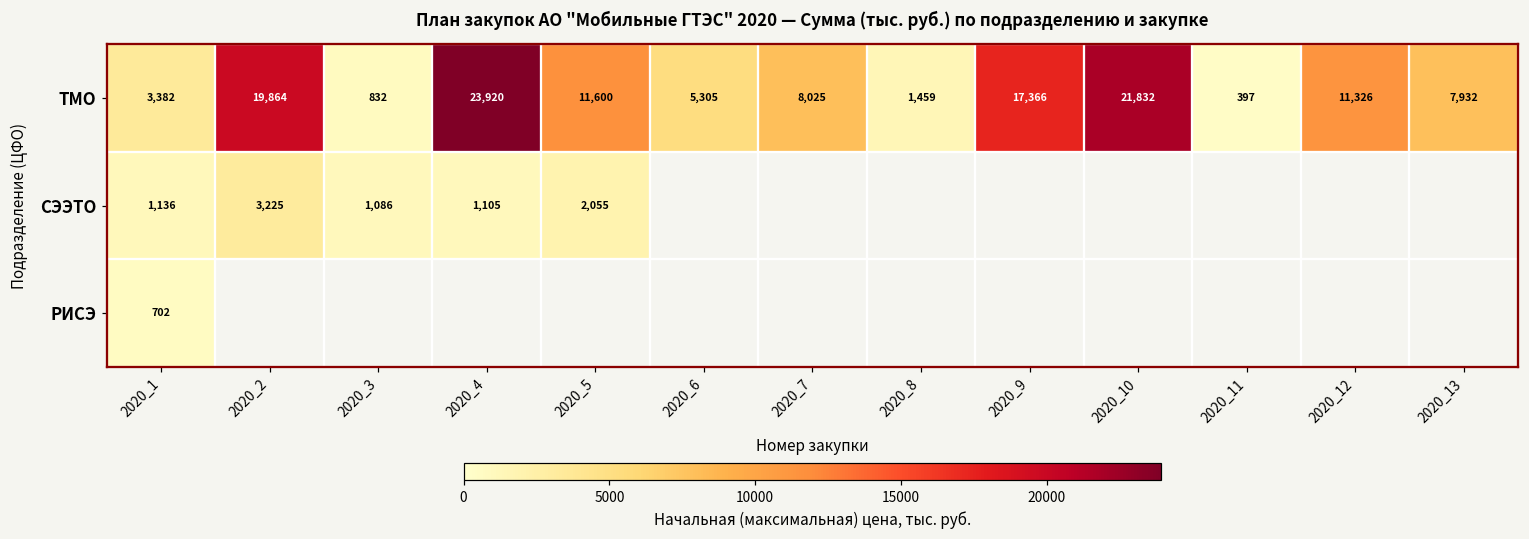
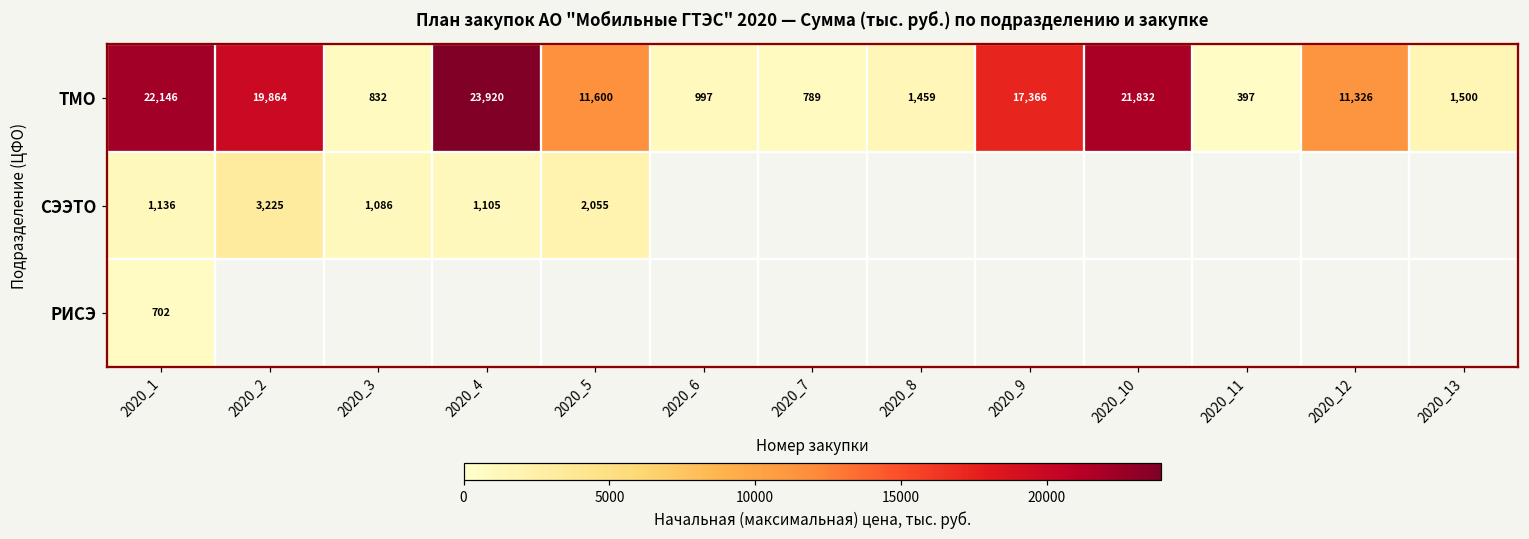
  {
    "ТМО": {
-     "2020_1": "3,382",
+     "2020_1": "22,146",
      "2020_2": "19,864",
      "2020_3": "832",
      "2020_4": "23,920",
      "2020_5": "11,600",
-     "2020_6": "5,305",
-     "2020_7": "8,025",
+     "2020_6": "997",
+     "2020_7": "789",
      "2020_8": "1,459",
      "2020_9": "17,366",
      "2020_10": "21,832",
      "2020_11": "397",
      "2020_12": "11,326",
-     "2020_13": "7,932"
+     "2020_13": "1,500"
    },
    "СЭЭТО": {
      "2020_1": "1,136",
      "2020_2": "3,225",
      "2020_3": "1,086",
      "2020_4": "1,105",
      "2020_5": "2,055"
    },
    "РИСЭ": {
      "2020_1": "702"
    }
  }
